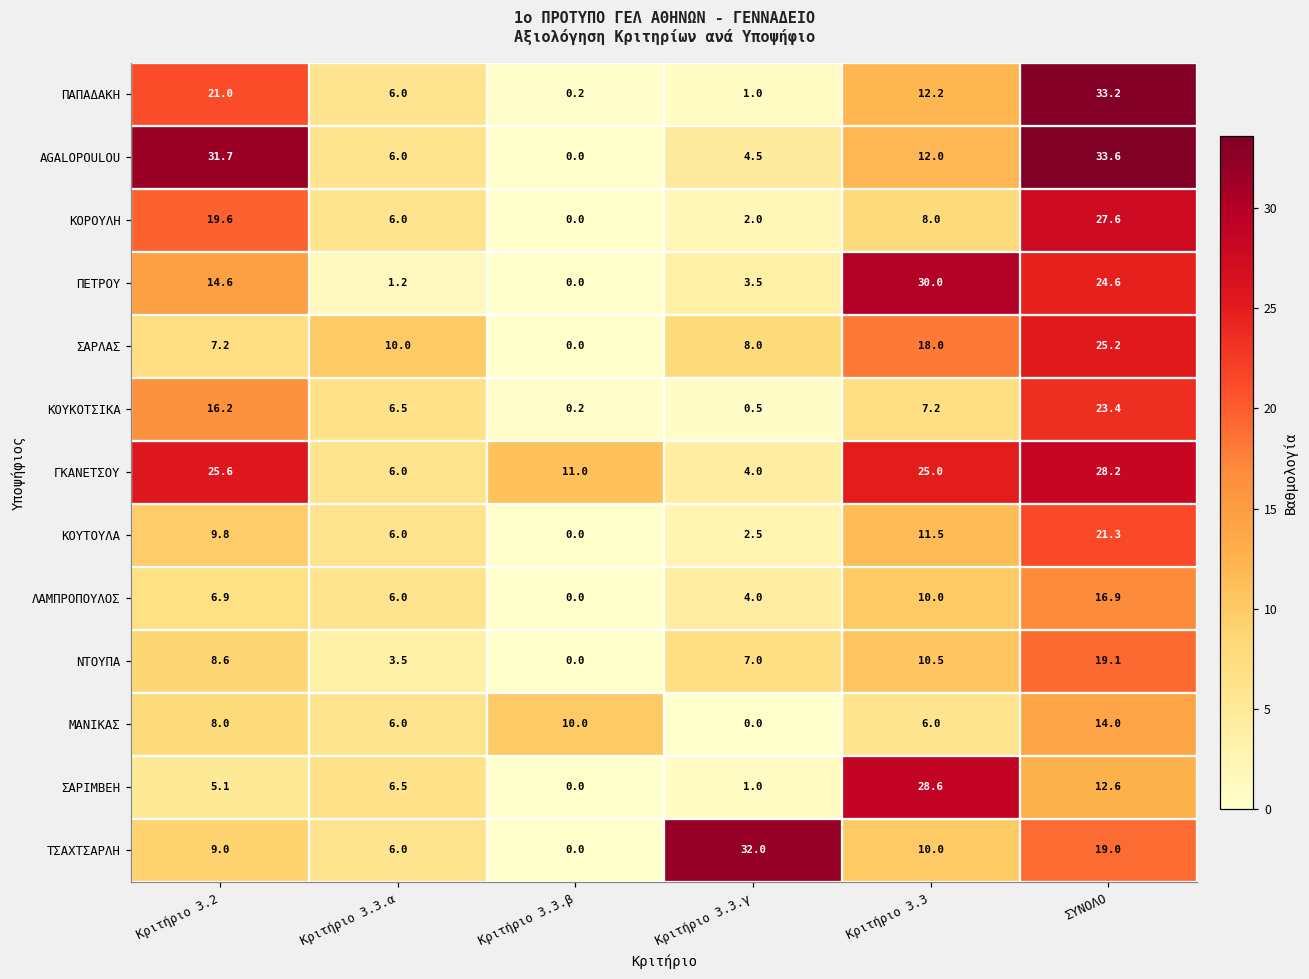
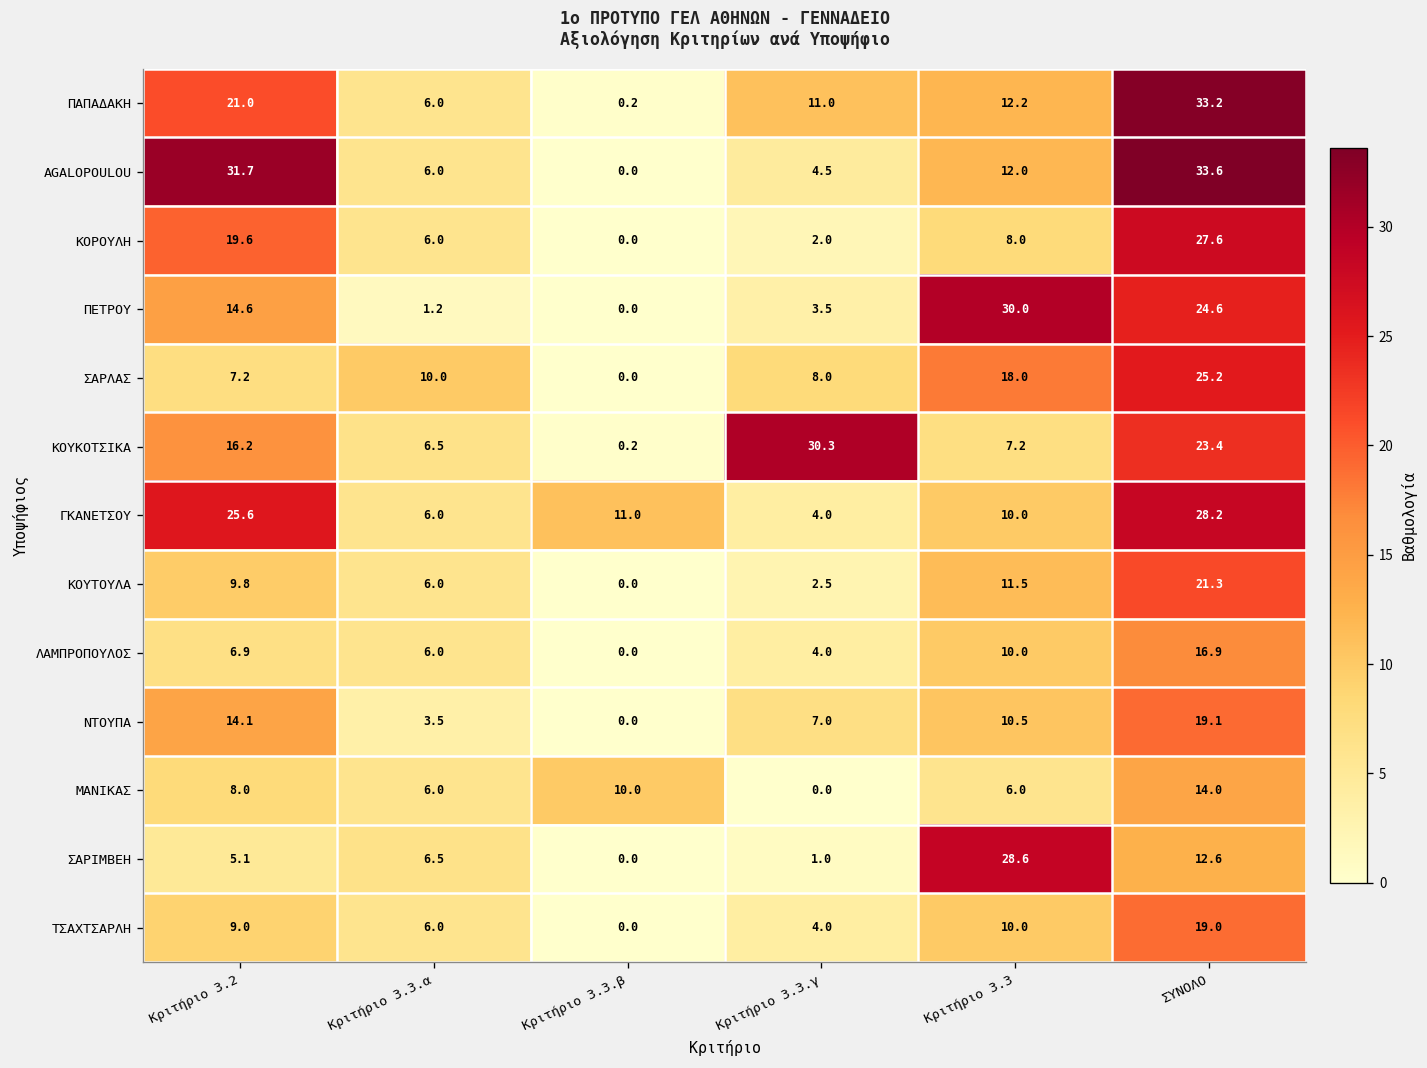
  {
    "ΠΑΠΑΔΑΚΗ": {
      "Κριτήριο 3.2": 21.0,
      "Κριτήριο 3.3.α": 6.0,
      "Κριτήριο 3.3.β": 0.2,
-     "Κριτήριο 3.3.γ": 1.0,
+     "Κριτήριο 3.3.γ": 11.0,
      "Κριτήριο 3.3": 12.2,
      "ΣΥΝΟΛΟ": 33.2
    },
    "AGALOPOULOU": {
      "Κριτήριο 3.2": 31.7,
      "Κριτήριο 3.3.α": 6.0,
      "Κριτήριο 3.3.β": 0.0,
      "Κριτήριο 3.3.γ": 4.5,
      "Κριτήριο 3.3": 12.0,
      "ΣΥΝΟΛΟ": 33.6
    },
    "ΚΟΡΟΥΛΗ": {
      "Κριτήριο 3.2": 19.6,
      "Κριτήριο 3.3.α": 6.0,
      "Κριτήριο 3.3.β": 0.0,
      "Κριτήριο 3.3.γ": 2.0,
      "Κριτήριο 3.3": 8.0,
      "ΣΥΝΟΛΟ": 27.6
    },
    "ΠΕΤΡΟΥ": {
      "Κριτήριο 3.2": 14.6,
      "Κριτήριο 3.3.α": 1.2,
      "Κριτήριο 3.3.β": 0.0,
      "Κριτήριο 3.3.γ": 3.5,
      "Κριτήριο 3.3": 30.0,
      "ΣΥΝΟΛΟ": 24.6
    },
    "ΣΑΡΛΑΣ": {
      "Κριτήριο 3.2": 7.2,
      "Κριτήριο 3.3.α": 10.0,
      "Κριτήριο 3.3.β": 0.0,
      "Κριτήριο 3.3.γ": 8.0,
      "Κριτήριο 3.3": 18.0,
      "ΣΥΝΟΛΟ": 25.2
    },
    "ΚΟΥΚΟΤΣΙΚΑ": {
      "Κριτήριο 3.2": 16.2,
      "Κριτήριο 3.3.α": 6.5,
      "Κριτήριο 3.3.β": 0.2,
-     "Κριτήριο 3.3.γ": 0.5,
+     "Κριτήριο 3.3.γ": 30.3,
      "Κριτήριο 3.3": 7.2,
      "ΣΥΝΟΛΟ": 23.4
    },
    "ΓΚΑΝΕΤΣΟΥ": {
      "Κριτήριο 3.2": 25.6,
      "Κριτήριο 3.3.α": 6.0,
      "Κριτήριο 3.3.β": 11.0,
      "Κριτήριο 3.3.γ": 4.0,
-     "Κριτήριο 3.3": 25.0,
+     "Κριτήριο 3.3": 10.0,
      "ΣΥΝΟΛΟ": 28.2
    },
    "ΚΟΥΤΟΥΛΑ": {
      "Κριτήριο 3.2": 9.8,
      "Κριτήριο 3.3.α": 6.0,
      "Κριτήριο 3.3.β": 0.0,
      "Κριτήριο 3.3.γ": 2.5,
      "Κριτήριο 3.3": 11.5,
      "ΣΥΝΟΛΟ": 21.3
    },
    "ΛΑΜΠΡΟΠΟΥΛΟΣ": {
      "Κριτήριο 3.2": 6.9,
      "Κριτήριο 3.3.α": 6.0,
      "Κριτήριο 3.3.β": 0.0,
      "Κριτήριο 3.3.γ": 4.0,
      "Κριτήριο 3.3": 10.0,
      "ΣΥΝΟΛΟ": 16.9
    },
    "ΝΤΟΥΠΑ": {
-     "Κριτήριο 3.2": 8.6,
+     "Κριτήριο 3.2": 14.1,
      "Κριτήριο 3.3.α": 3.5,
      "Κριτήριο 3.3.β": 0.0,
      "Κριτήριο 3.3.γ": 7.0,
      "Κριτήριο 3.3": 10.5,
      "ΣΥΝΟΛΟ": 19.1
    },
    "ΜΑΝΙΚΑΣ": {
      "Κριτήριο 3.2": 8.0,
      "Κριτήριο 3.3.α": 6.0,
      "Κριτήριο 3.3.β": 10.0,
      "Κριτήριο 3.3.γ": 0.0,
      "Κριτήριο 3.3": 6.0,
      "ΣΥΝΟΛΟ": 14.0
    },
    "ΣΑΡΙΜΒΕΗ": {
      "Κριτήριο 3.2": 5.1,
      "Κριτήριο 3.3.α": 6.5,
      "Κριτήριο 3.3.β": 0.0,
      "Κριτήριο 3.3.γ": 1.0,
      "Κριτήριο 3.3": 28.6,
      "ΣΥΝΟΛΟ": 12.6
    },
    "ΤΣΑΧΤΣΑΡΛΗ": {
      "Κριτήριο 3.2": 9.0,
      "Κριτήριο 3.3.α": 6.0,
      "Κριτήριο 3.3.β": 0.0,
-     "Κριτήριο 3.3.γ": 32.0,
+     "Κριτήριο 3.3.γ": 4.0,
      "Κριτήριο 3.3": 10.0,
      "ΣΥΝΟΛΟ": 19.0
    }
  }
